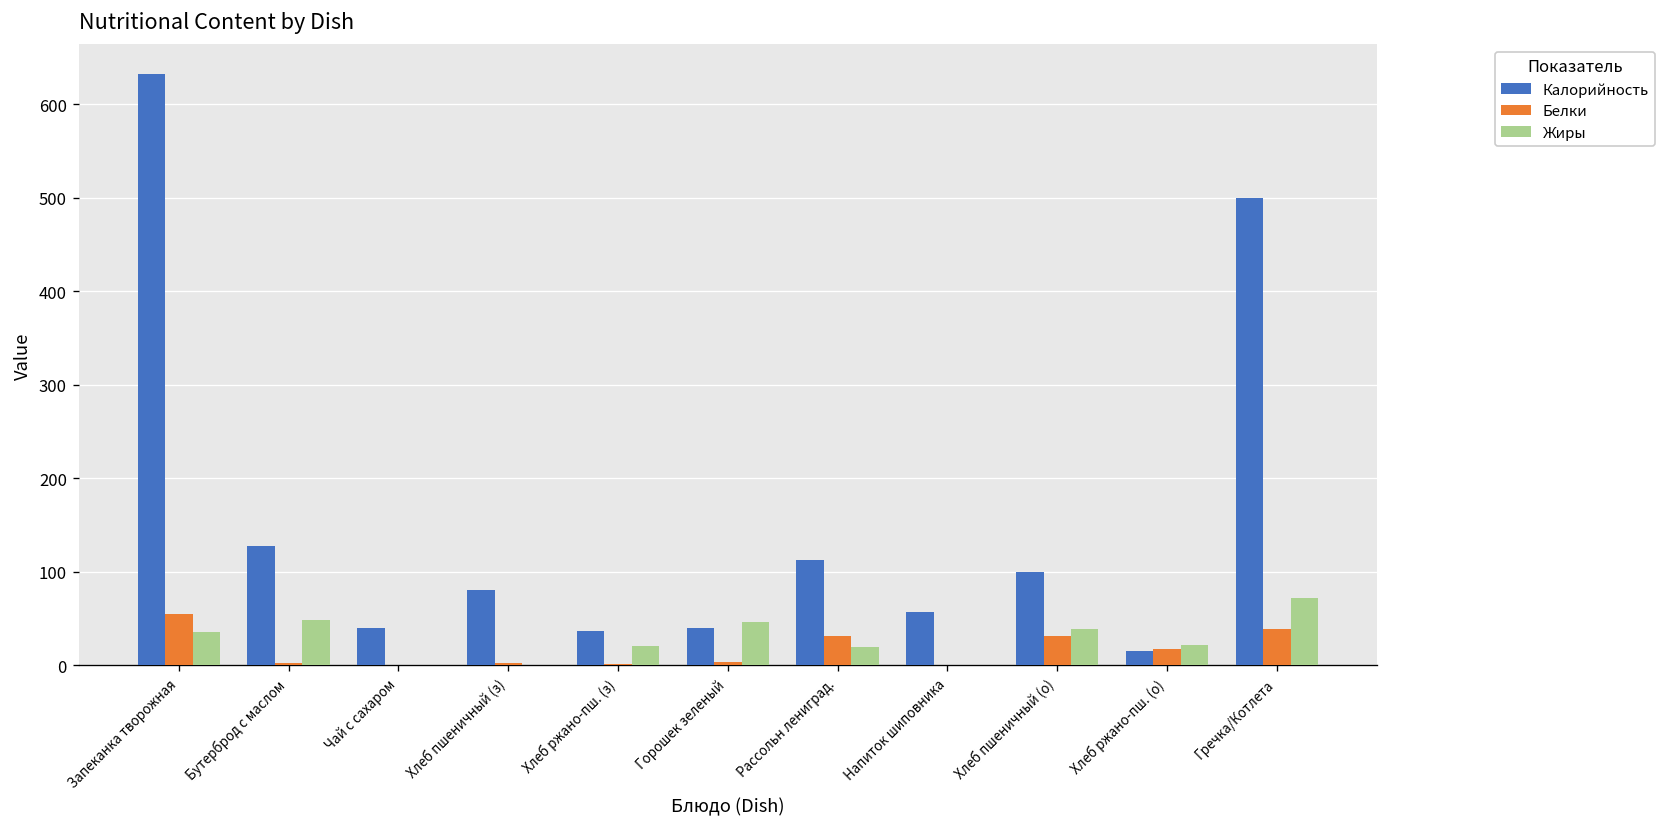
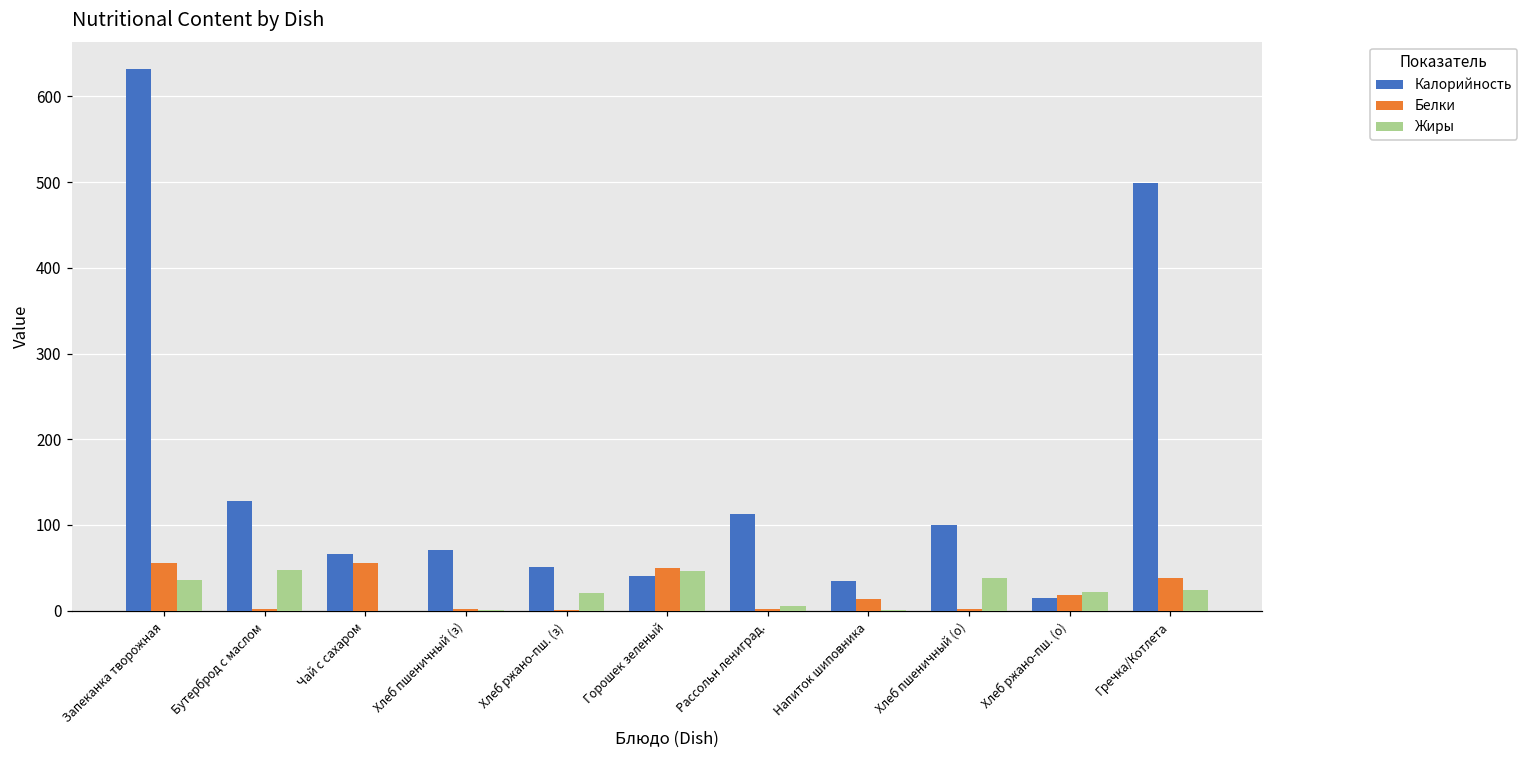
  {
    "Калорийность": {
      "Запеканка творожная": 630,
      "Бутерброд с маслом": 130,
-     "Чай с сахаром": 40,
-     "Хлеб пшеничный (з)": 80,
-     "Хлеб ржано-пш. (з)": 40,
+     "Чай с сахаром": 70,
+     "Хлеб пшеничный (з)": 70,
+     "Хлеб ржано-пш. (з)": 50,
      "Горошек зеленый": 40,
      "Рассольн лениград.": 110,
-     "Напиток шиповника": 60,
+     "Напиток шиповника": 30,
      "Хлеб пшеничный (о)": 100,
      "Хлеб ржано-пш. (о)": 20,
      "Гречка/Котлета": 500
    },
    "Белки": {
      "Запеканка творожная": 60,
-     "Чай с сахаром": 0,
-     "Горошек зеленый": 0,
-     "Рассольн лениград.": 30,
-     "Напиток шиповника": 0,
-     "Хлеб пшеничный (о)": 30,
+     "Чай с сахаром": 60,
+     "Горошек зеленый": 50,
+     "Рассольн лениград.": 0,
+     "Напиток шиповника": 10,
+     "Хлеб пшеничный (о)": 0,
      "Хлеб ржано-пш. (о)": 20,
      "Гречка/Котлета": 40
    },
    "Жиры": {
      "Запеканка творожная": 40,
      "Бутерброд с маслом": 50,
      "Чай с сахаром": 0,
      "Хлеб ржано-пш. (з)": 20,
      "Горошек зеленый": 50,
-     "Рассольн лениград.": 20,
+     "Рассольн лениград.": 10,
      "Хлеб пшеничный (о)": 40,
      "Хлеб ржано-пш. (о)": 20,
-     "Гречка/Котлета": 70
+     "Гречка/Котлета": 20
    }
  }
